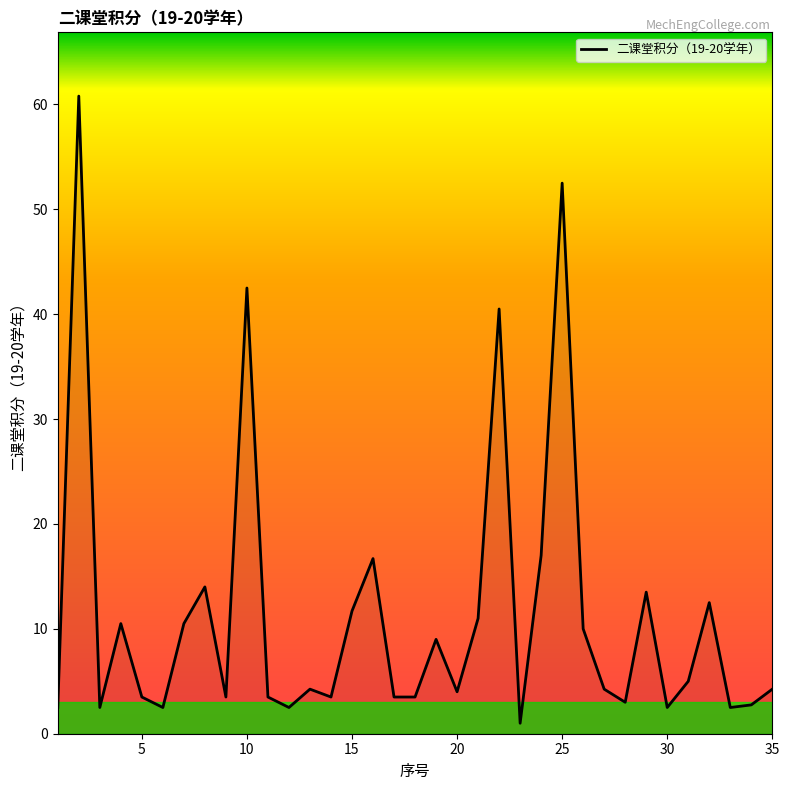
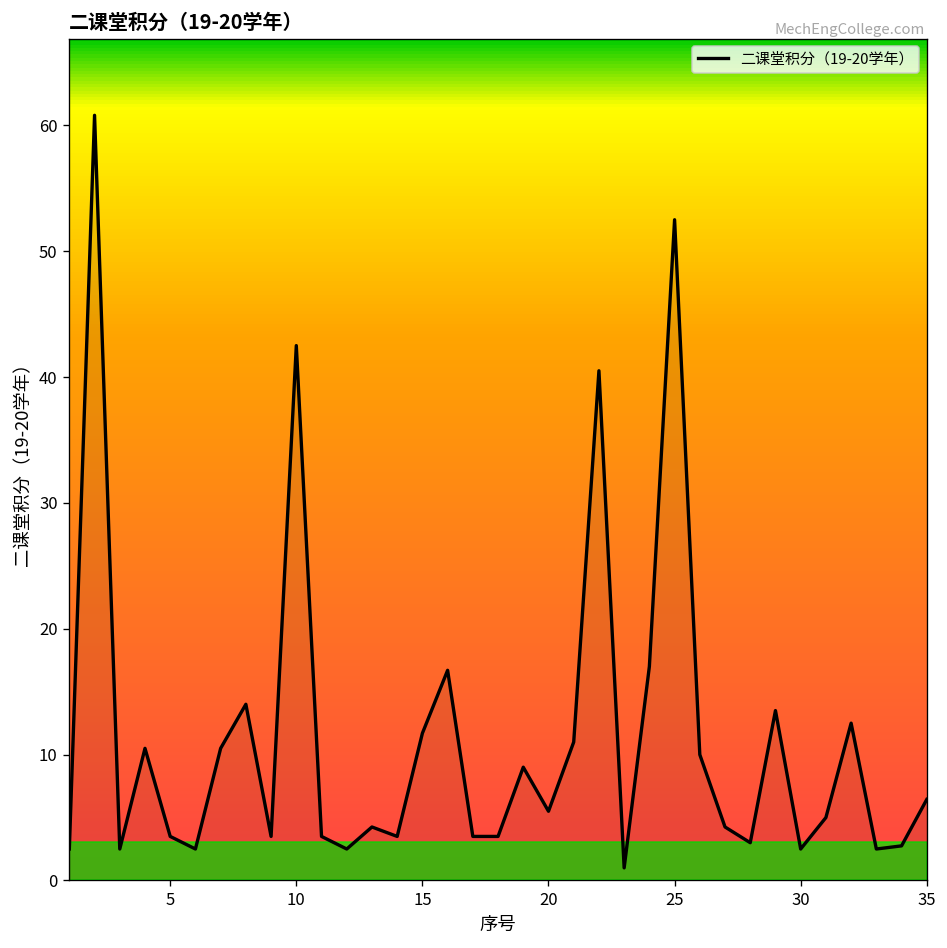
  {
    "5": 3.5,
    "10": 42.5,
    "15": 11.7,
-   "20": 4.0,
+   "20": 5.5,
    "25": 52.5,
-   "35": 4.3
+   "35": 6.4
  }
